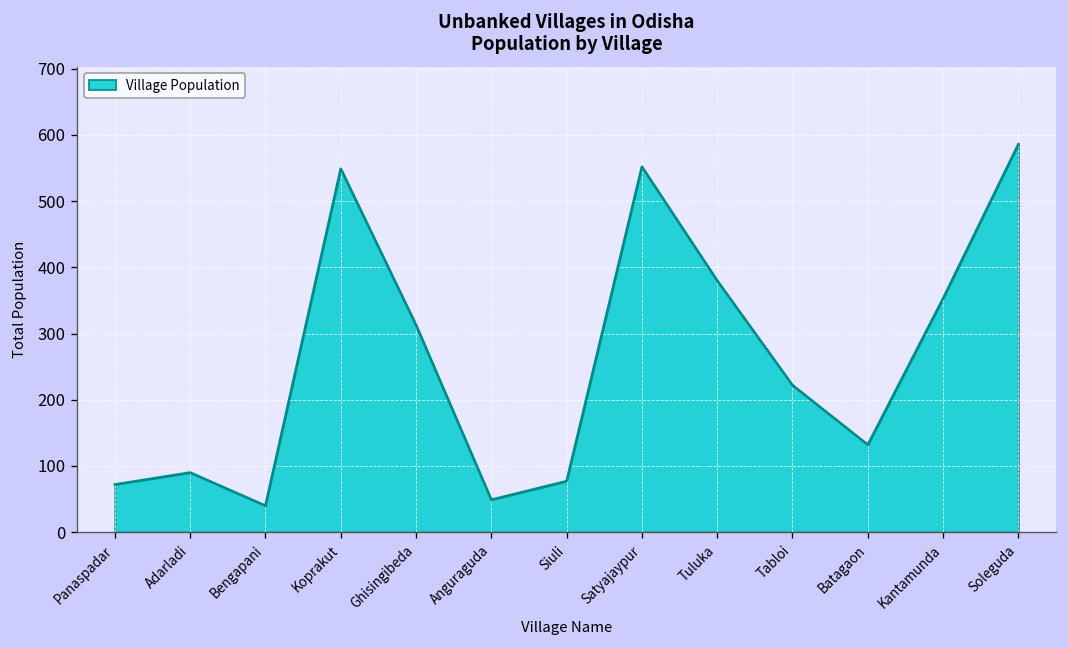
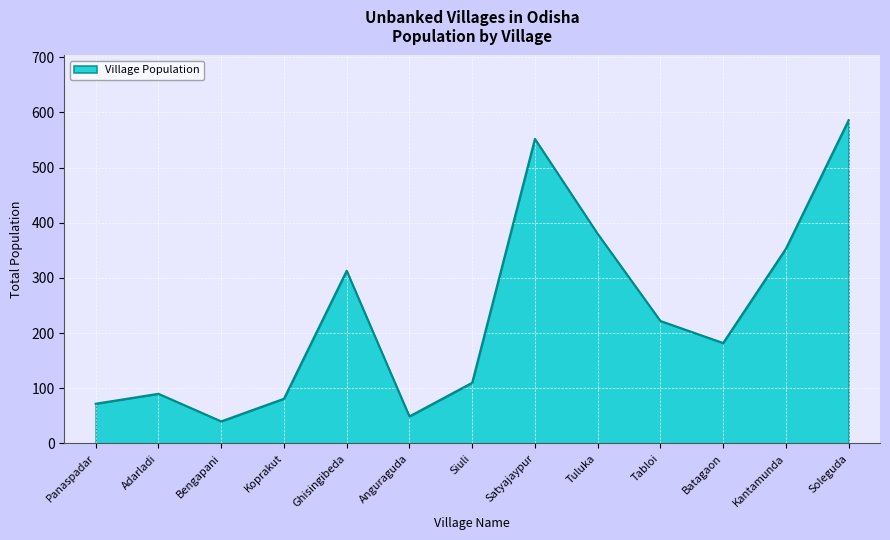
  {
    "Panaspadar": 70,
    "Adarladi": 90,
    "Bengapani": 40,
-   "Koprakut": 550,
+   "Koprakut": 80,
    "Ghisingibeda": 310,
    "Anguraguda": 50,
-   "Siuli": 80,
+   "Siuli": 110,
    "Satyajaypur": 550,
    "Tuluka": 380,
    "Tabloi": 220,
-   "Batagaon": 130,
+   "Batagaon": 180,
    "Kantamunda": 350,
    "Soleguda": 590
  }
